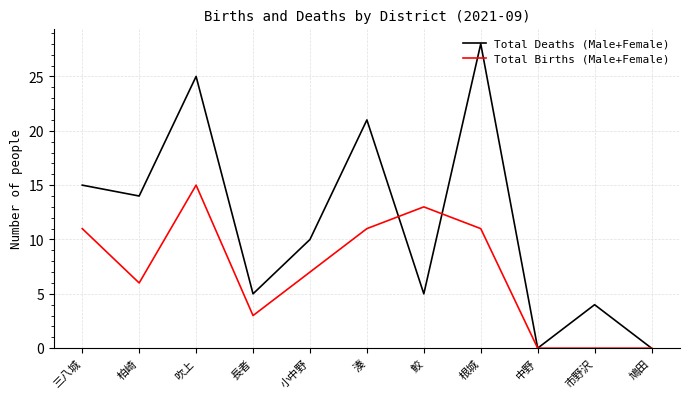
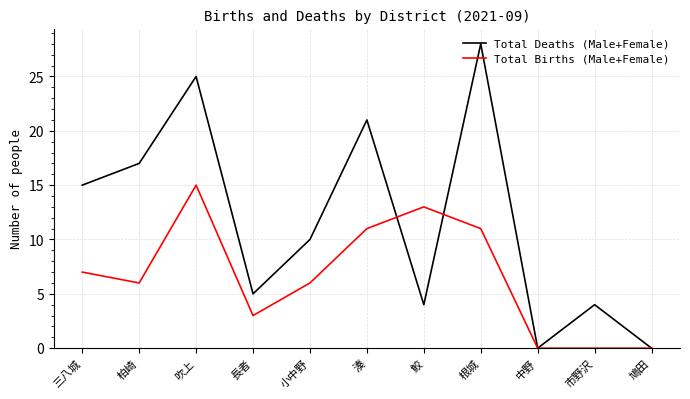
  {
    "Total Deaths (Male+Female)": {
      "三八城": 15,
-     "柏崎": 14,
+     "柏崎": 17,
      "吹上": 25,
      "長者": 5,
      "小中野": 10,
      "湊": 21,
-     "鮫": 5,
+     "鮫": 4,
      "根城": 28,
      "市野沢": 4
    },
    "Total Births (Male+Female)": {
-     "三八城": 11,
+     "三八城": 7,
      "柏崎": 6,
      "吹上": 15,
      "長者": 3,
-     "小中野": 7,
+     "小中野": 6,
      "湊": 11,
      "鮫": 13,
      "根城": 11,
      "市野沢": 0
    }
  }
